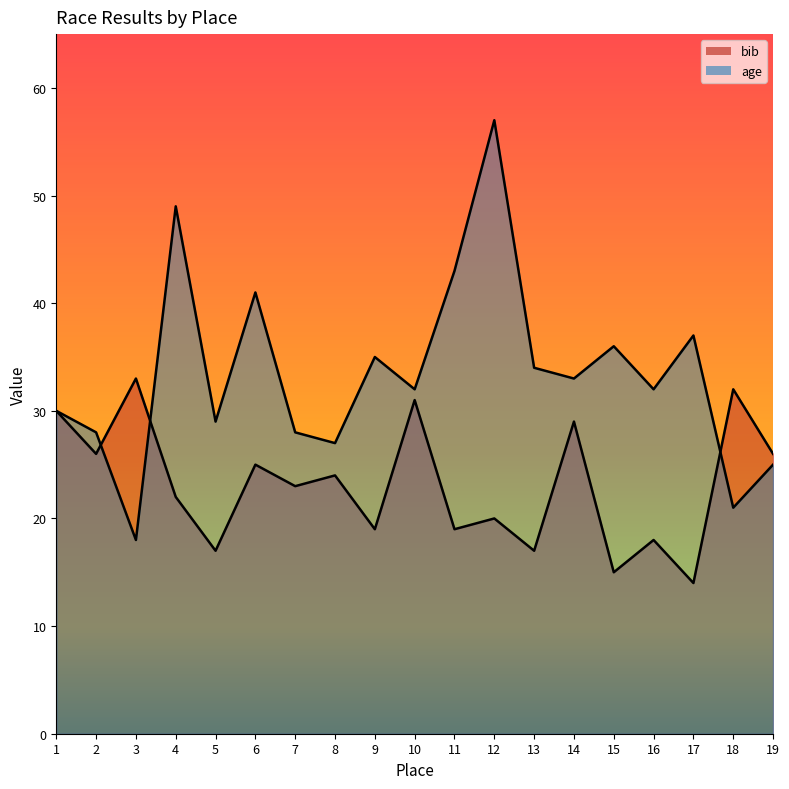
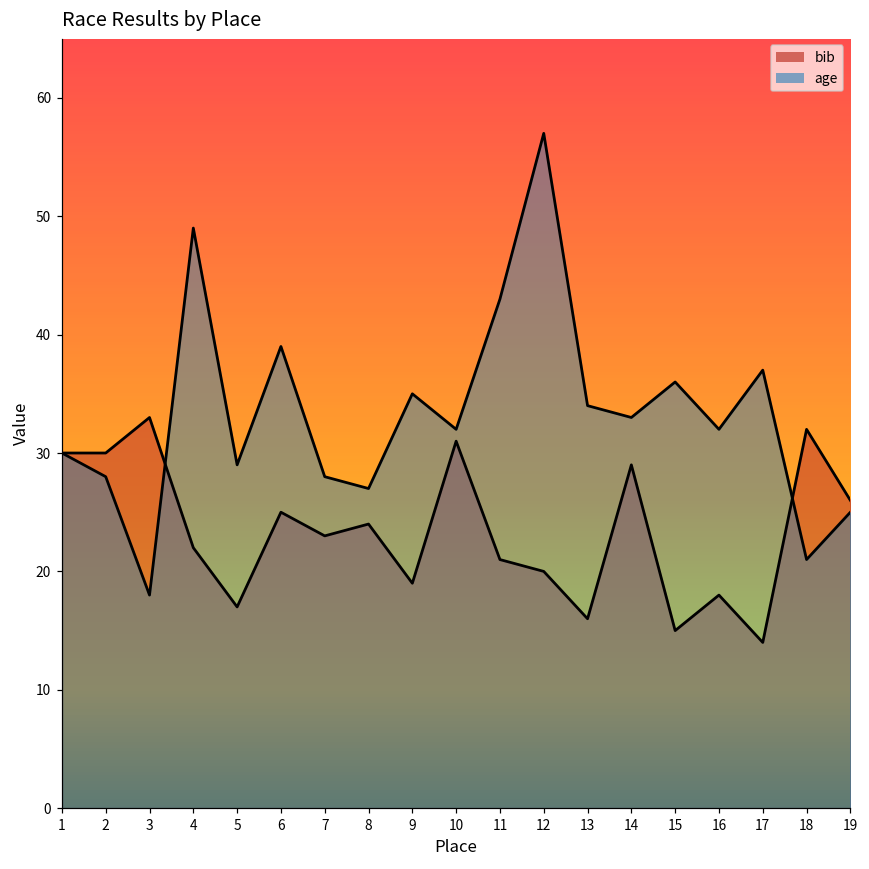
  {
    "bib": {
-     "2": 26,
+     "2": 30,
      "3": 33,
      "4": 22,
      "5": 17,
      "6": 25,
      "7": 23,
      "8": 24,
      "9": 19,
      "10": 31,
-     "11": 19,
+     "11": 21,
      "12": 20,
-     "13": 17,
+     "13": 16,
      "14": 29,
      "15": 15,
      "16": 18,
      "17": 14,
      "18": 32,
      "19": 26
    },
    "age": {
      "2": 28,
      "3": 18,
      "4": 49,
      "5": 29,
-     "6": 41,
+     "6": 39,
      "7": 28,
      "8": 27,
      "9": 35,
      "10": 32,
      "11": 43,
      "12": 57,
      "13": 34,
      "14": 33,
      "15": 36,
      "16": 32,
      "17": 37,
      "18": 21,
      "19": 25
    }
  }
